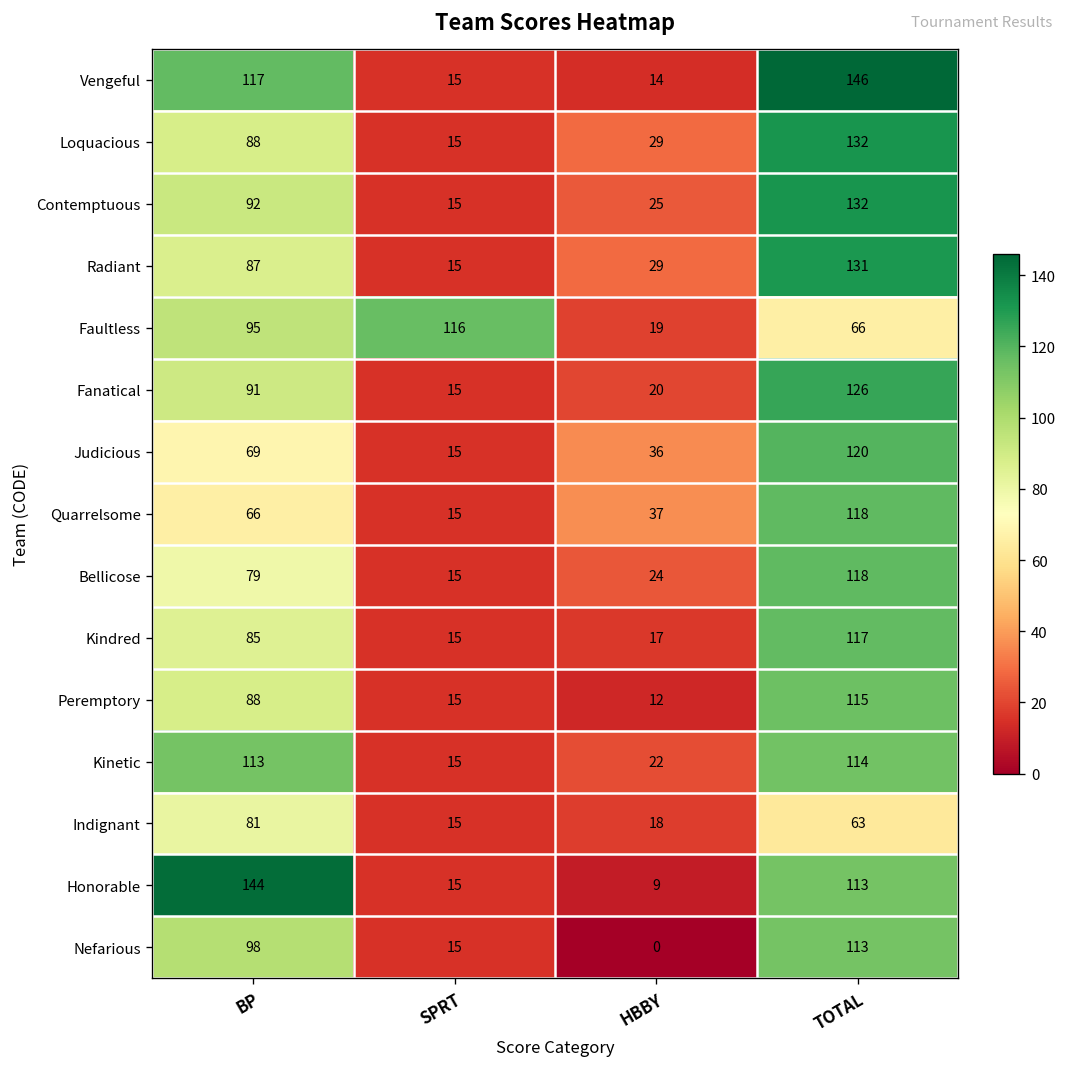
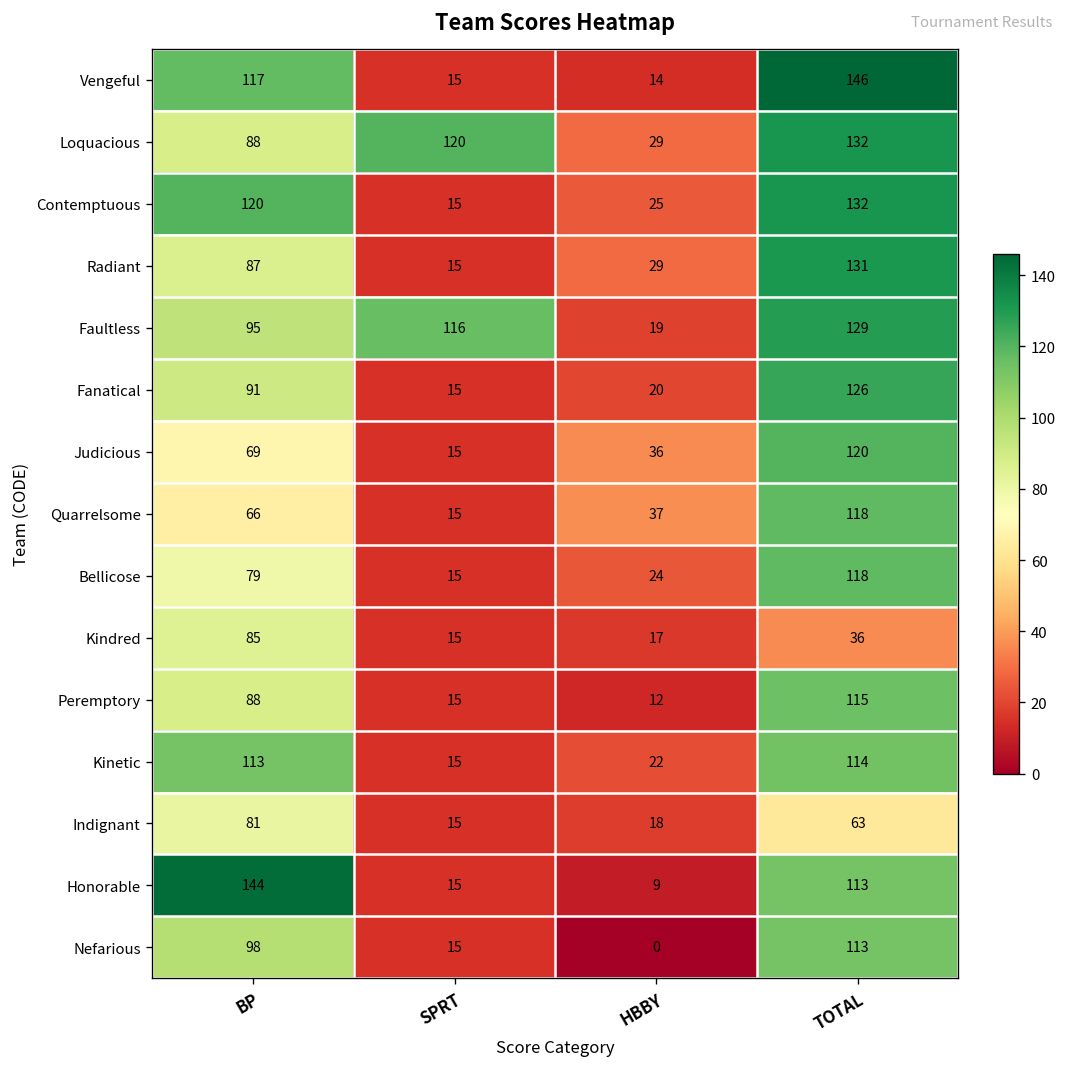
  {
    "Vengeful": {
      "BP": 117,
      "SPRT": 15,
      "HBBY": 14,
      "TOTAL": 146
    },
    "Loquacious": {
      "BP": 88,
-     "SPRT": 15,
+     "SPRT": 120,
      "HBBY": 29,
      "TOTAL": 132
    },
    "Contemptuous": {
-     "BP": 92,
+     "BP": 120,
      "SPRT": 15,
      "HBBY": 25,
      "TOTAL": 132
    },
    "Radiant": {
      "BP": 87,
      "SPRT": 15,
      "HBBY": 29,
      "TOTAL": 131
    },
    "Faultless": {
      "BP": 95,
      "SPRT": 116,
      "HBBY": 19,
-     "TOTAL": 66
+     "TOTAL": 129
    },
    "Fanatical": {
      "BP": 91,
      "SPRT": 15,
      "HBBY": 20,
      "TOTAL": 126
    },
    "Judicious": {
      "BP": 69,
      "SPRT": 15,
      "HBBY": 36,
      "TOTAL": 120
    },
    "Quarrelsome": {
      "BP": 66,
      "SPRT": 15,
      "HBBY": 37,
      "TOTAL": 118
    },
    "Bellicose": {
      "BP": 79,
      "SPRT": 15,
      "HBBY": 24,
      "TOTAL": 118
    },
    "Kindred": {
      "BP": 85,
      "SPRT": 15,
      "HBBY": 17,
-     "TOTAL": 117
+     "TOTAL": 36
    },
    "Peremptory": {
      "BP": 88,
      "SPRT": 15,
      "HBBY": 12,
      "TOTAL": 115
    },
    "Kinetic": {
      "BP": 113,
      "SPRT": 15,
      "HBBY": 22,
      "TOTAL": 114
    },
    "Indignant": {
      "BP": 81,
      "SPRT": 15,
      "HBBY": 18,
      "TOTAL": 63
    },
    "Honorable": {
      "BP": 144,
      "SPRT": 15,
      "HBBY": 9,
      "TOTAL": 113
    },
    "Nefarious": {
      "BP": 98,
      "SPRT": 15,
      "HBBY": 0,
      "TOTAL": 113
    }
  }
